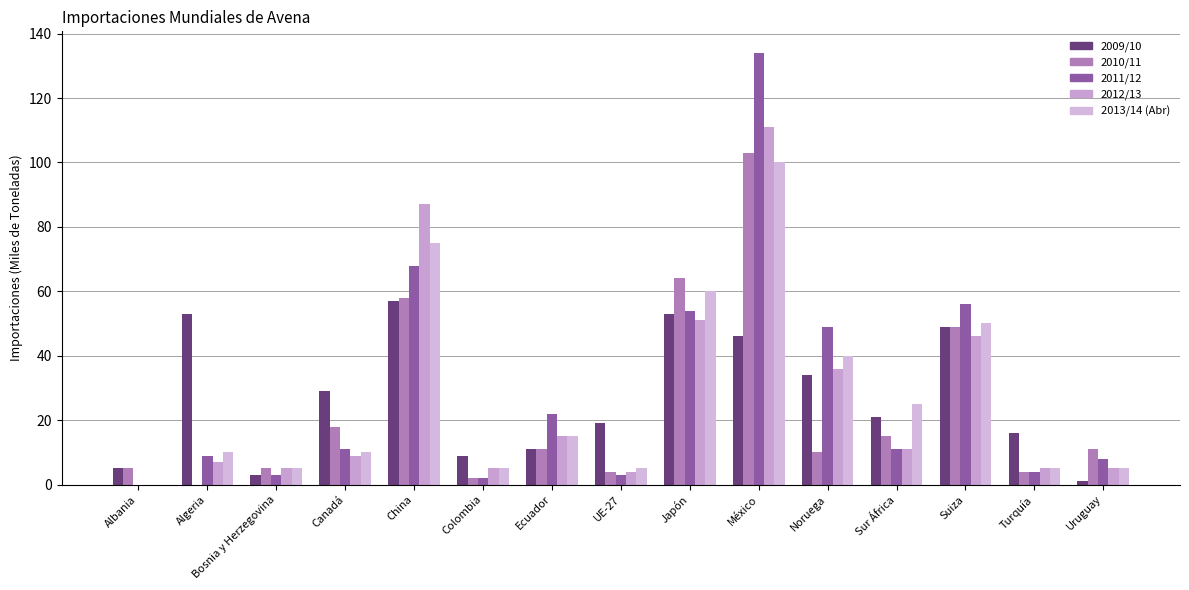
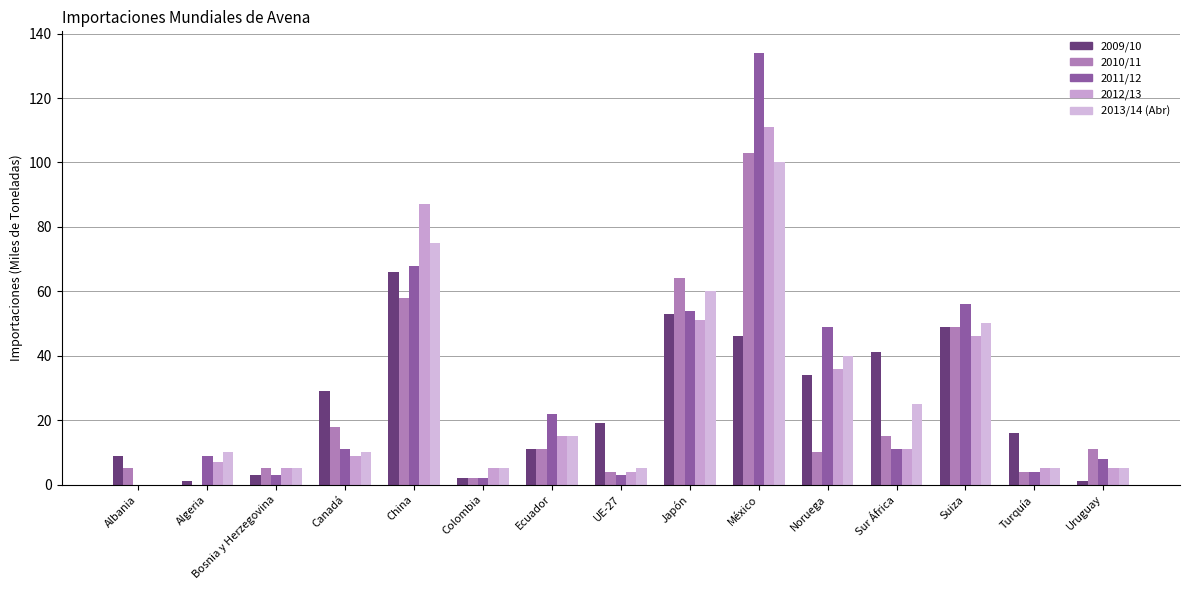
  {
    "2009/10": {
-     "Albania": 5,
-     "Algeria": 53,
+     "Albania": 9,
+     "Algeria": 1,
      "Bosnia y Herzegovina": 3,
      "Canadá": 29,
-     "China": 57,
-     "Colombia": 9,
+     "China": 66,
+     "Colombia": 2,
      "Ecuador": 11,
      "UE-27": 19,
      "Japón": 53,
      "México": 46,
      "Noruega": 34,
-     "Sur África": 21,
+     "Sur África": 41,
      "Suiza": 49,
      "Turquía": 16,
      "Uruguay": 1
    }
  }
